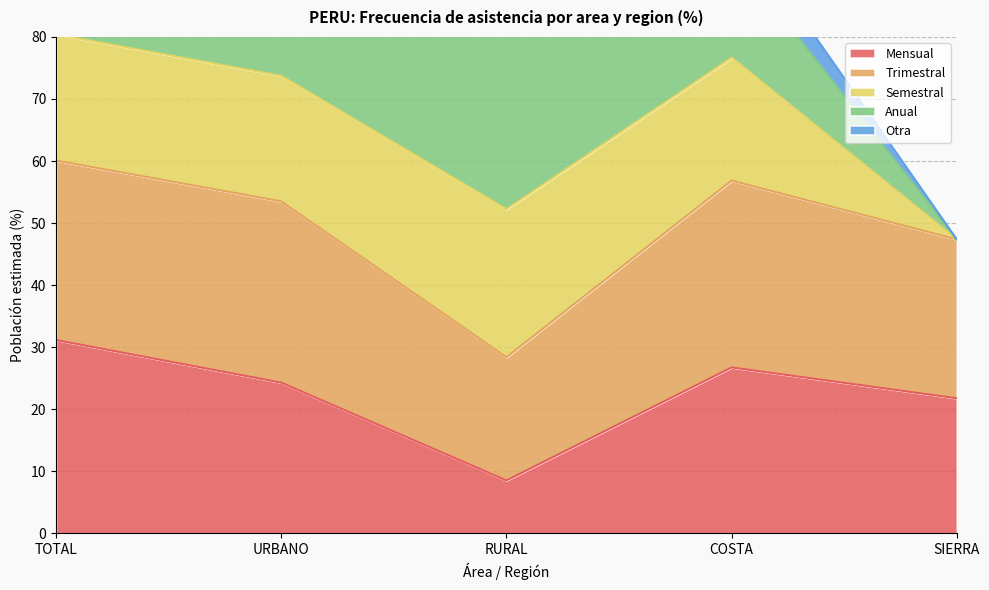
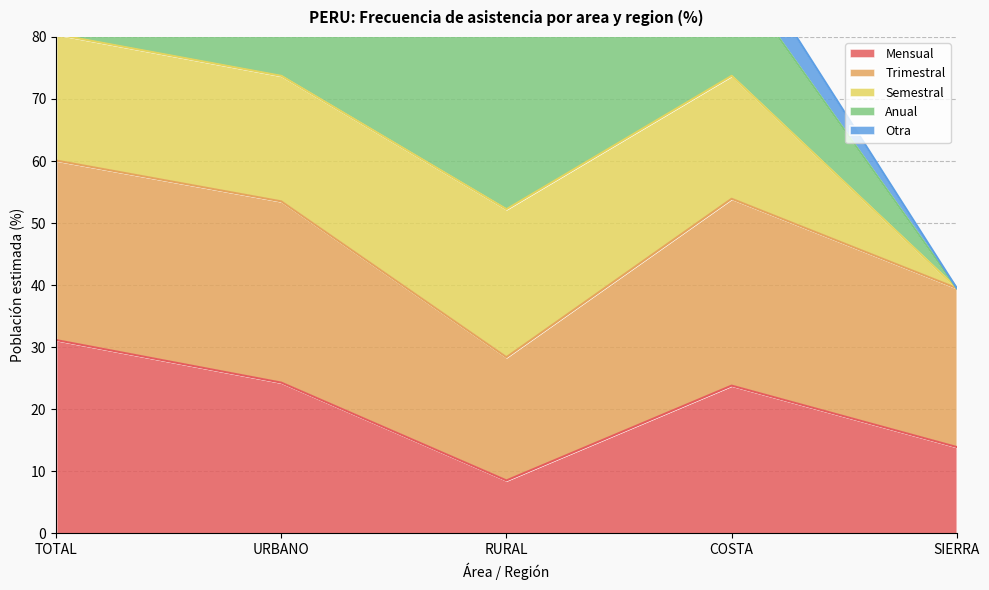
  {
    "Mensual": {
      "TOTAL": 31,
      "URBANO": 24,
      "RURAL": 9,
-     "COSTA": 27,
-     "SIERRA": 22
+     "COSTA": 24,
+     "SIERRA": 14
    }
  }
